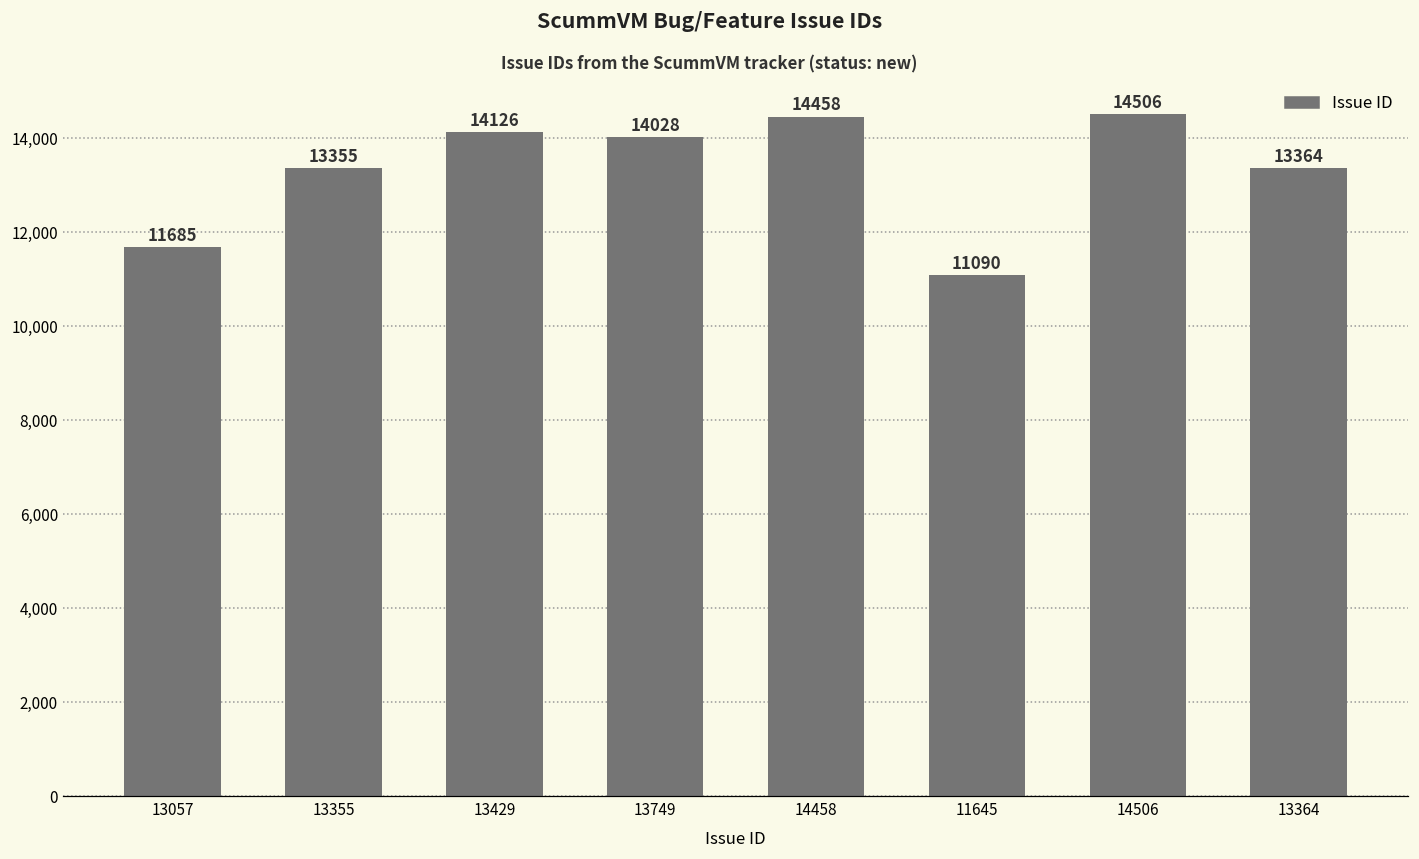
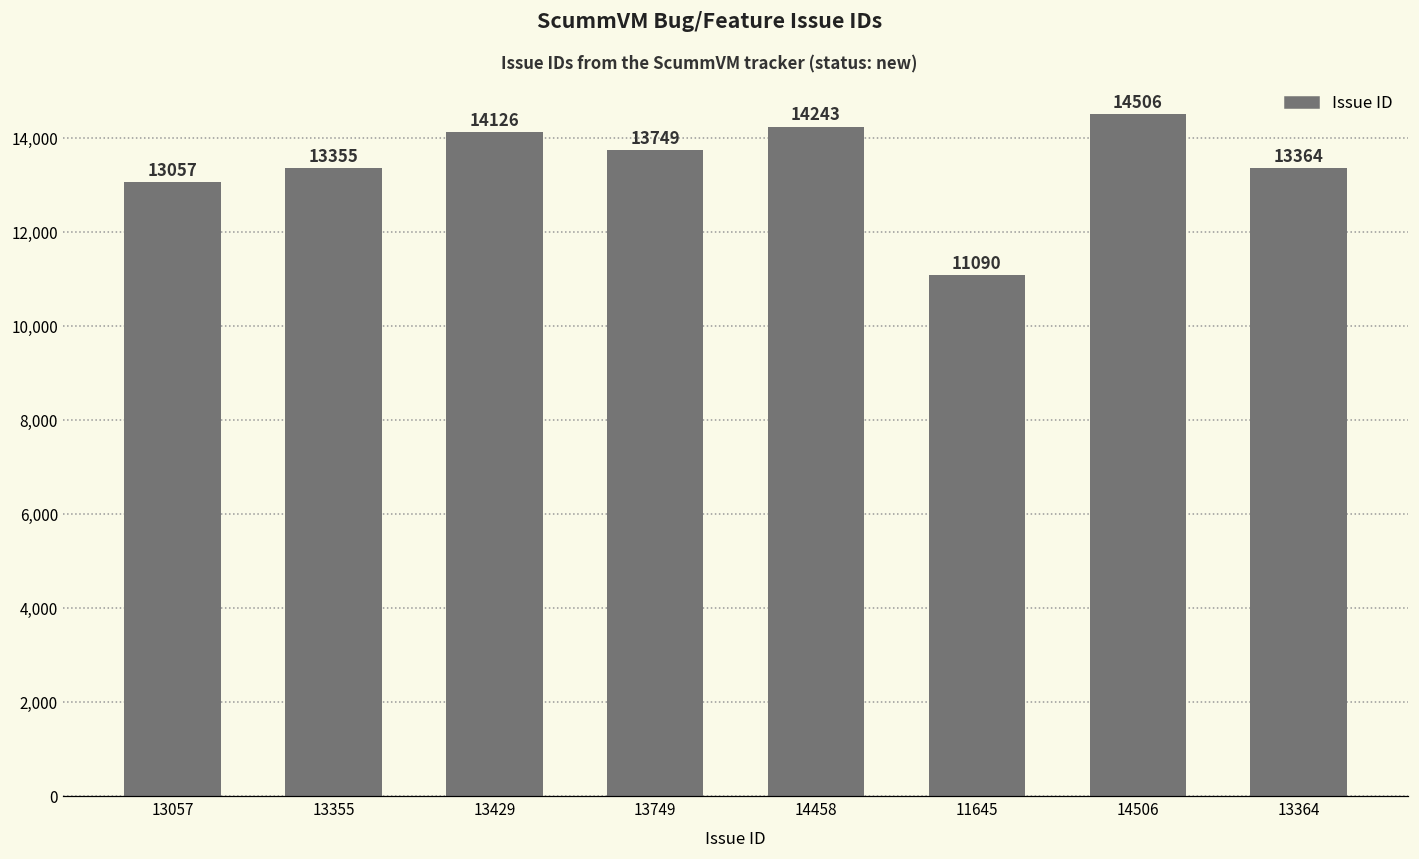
  {
-   "13057": 11685,
+   "13057": 13057,
    "13355": 13355,
    "13429": 14126,
-   "13749": 14028,
-   "14458": 14458,
+   "13749": 13749,
+   "14458": 14243,
    "11645": 11090,
    "14506": 14506,
    "13364": 13364
  }
